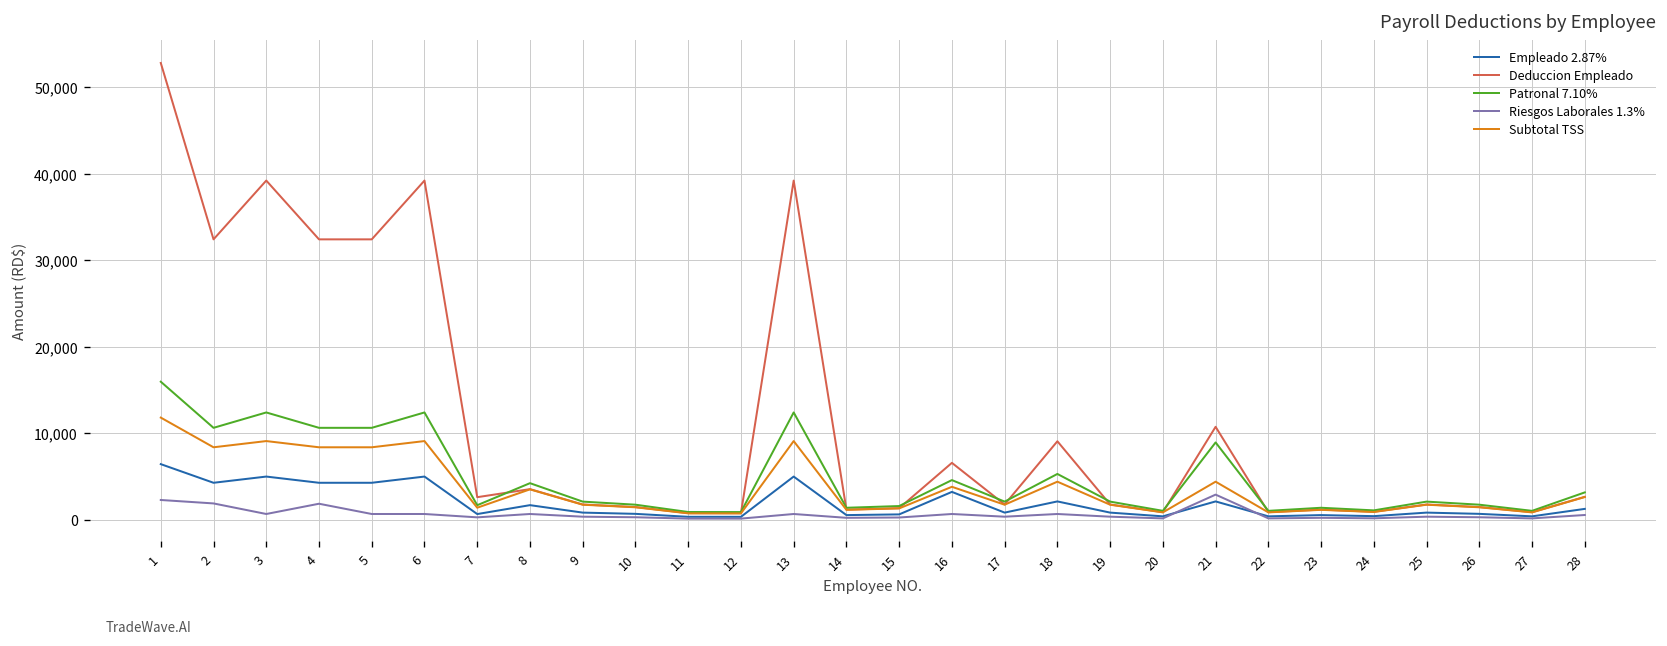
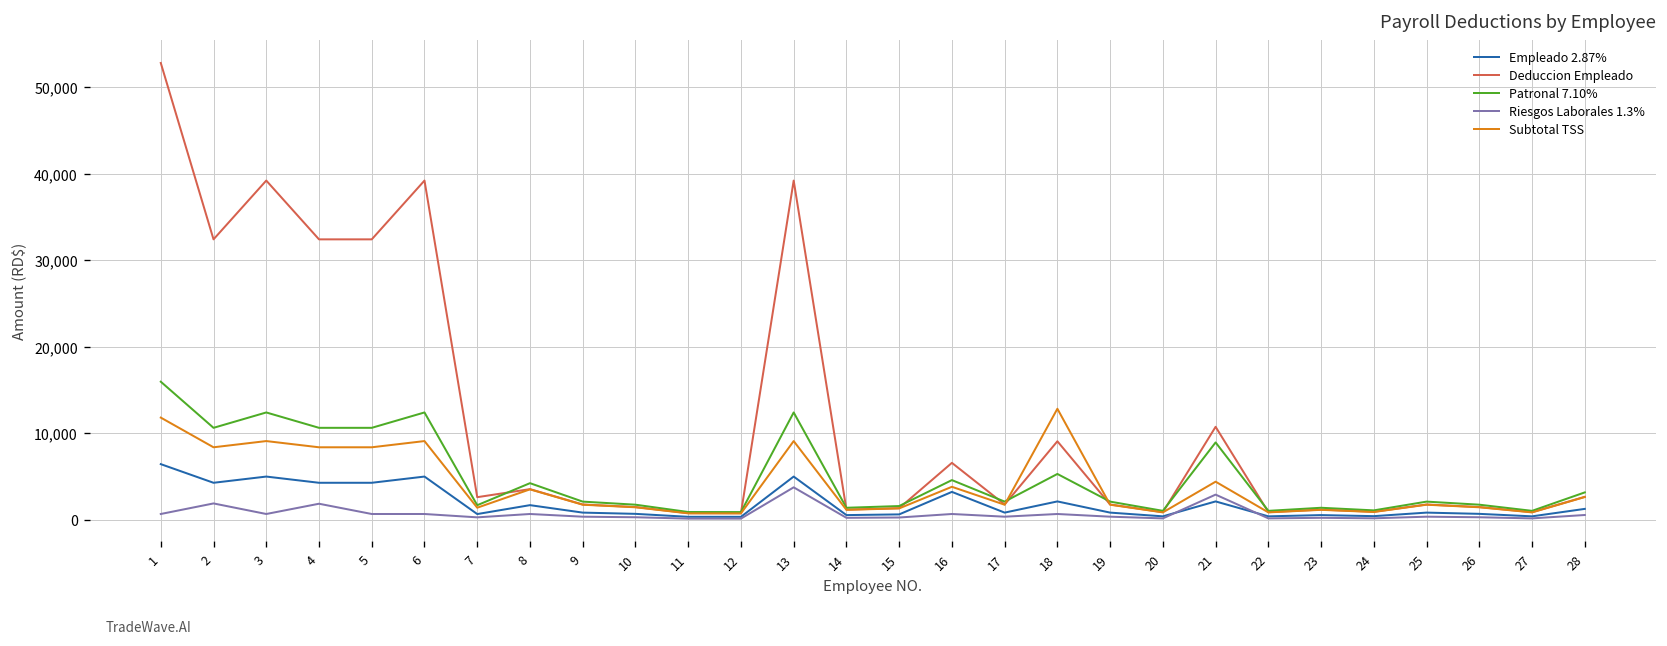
  {
    "Empleado 2.87%": {
      "1": "6,000",
      "2": "4,000",
      "3": "5,000",
      "4": "4,000",
      "5": "4,000",
      "6": "5,000",
      "7": "1,000",
      "8": "2,000",
      "9": "1,000",
      "10": "1,000",
      "13": "5,000",
      "15": "1,000",
      "16": "3,000",
      "17": "1,000",
      "18": "2,000",
      "19": "1,000",
      "21": "2,000",
      "25": "1,000",
      "26": "1,000",
      "28": "1,000"
    },
    "Deduccion Empleado": {
      "1": "53,000",
      "2": "32,000",
      "3": "39,000",
      "4": "32,000",
      "5": "32,000",
      "6": "39,000",
      "7": "3,000",
      "13": "39,000",
      "16": "7,000",
      "18": "9,000",
      "21": "11,000"
    },
    "Patronal 7.10%": {
      "1": "16,000",
      "2": "11,000",
      "3": "12,000",
      "4": "11,000",
      "5": "11,000",
      "6": "12,000",
      "8": "4,000",
      "13": "12,000",
      "16": "5,000",
      "18": "5,000",
      "21": "9,000",
      "28": "3,000"
    },
    "Riesgos Laborales 1.3%": {
-     "1": "2,000",
+     "1": "1,000",
      "2": "2,000",
      "3": "1,000",
      "4": "2,000",
      "5": "1,000",
      "6": "1,000",
      "7": "0",
      "8": "1,000",
      "9": "0",
      "10": "0",
-     "13": "1,000",
+     "13": "4,000",
      "15": "0",
      "16": "1,000",
      "17": "0",
      "18": "1,000",
      "19": "0",
      "21": "3,000",
      "25": "0",
      "26": "0",
      "28": "1,000"
    },
    "Subtotal TSS": {
      "1": "12,000",
      "2": "8,000",
      "3": "9,000",
      "4": "8,000",
      "5": "8,000",
      "6": "9,000",
      "13": "9,000",
      "16": "4,000",
-     "18": "4,000",
+     "18": "13,000",
      "21": "4,000"
    }
  }
